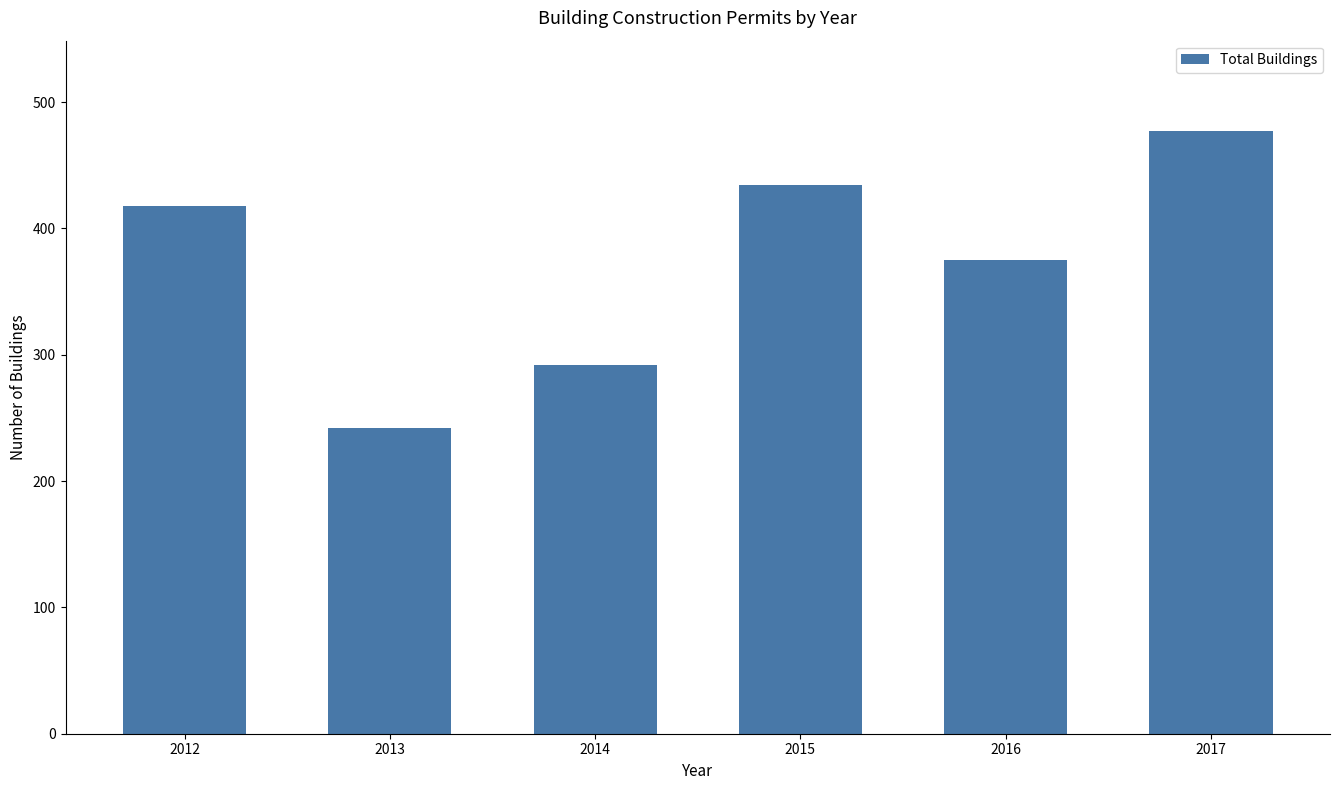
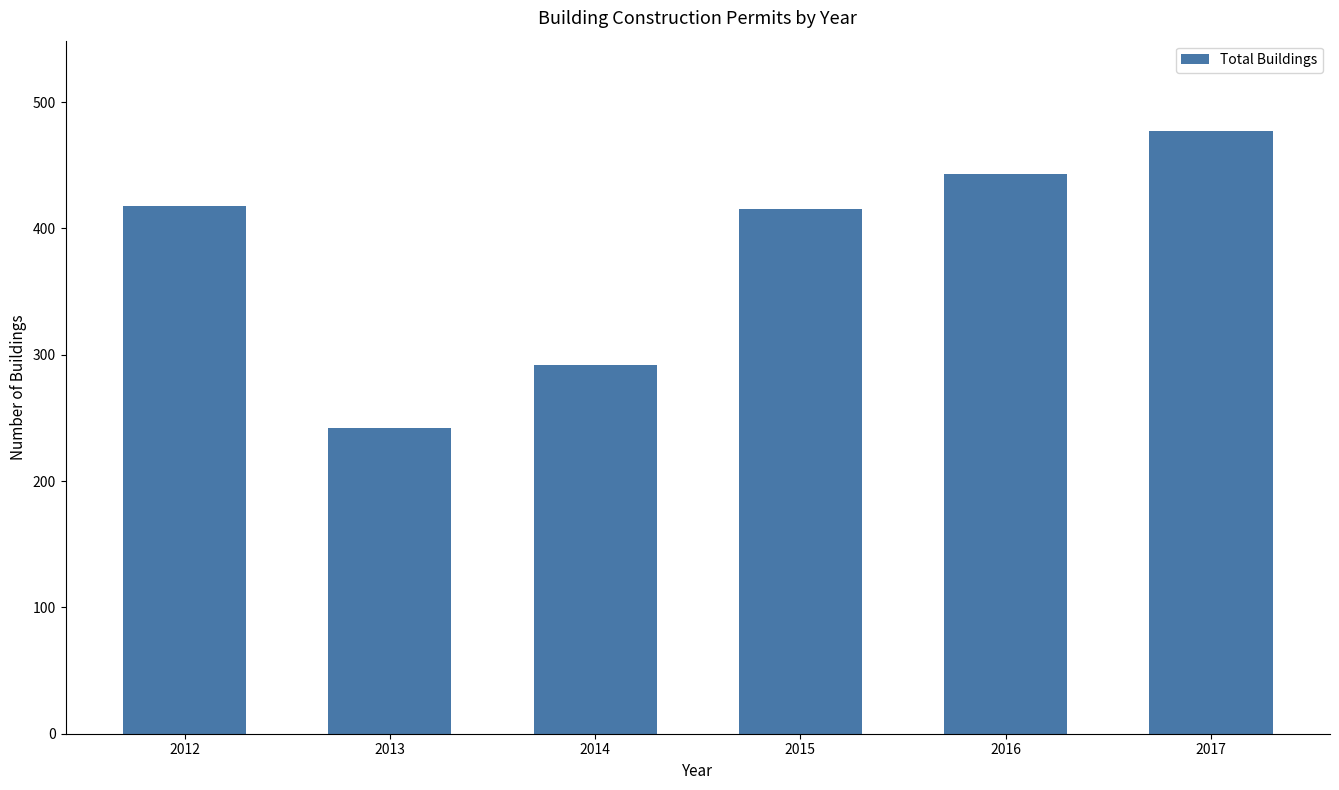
  {
    "2012": 418,
    "2013": 242,
    "2014": 292,
-   "2015": 434,
-   "2016": 375,
+   "2015": 415,
+   "2016": 443,
    "2017": 477
  }
